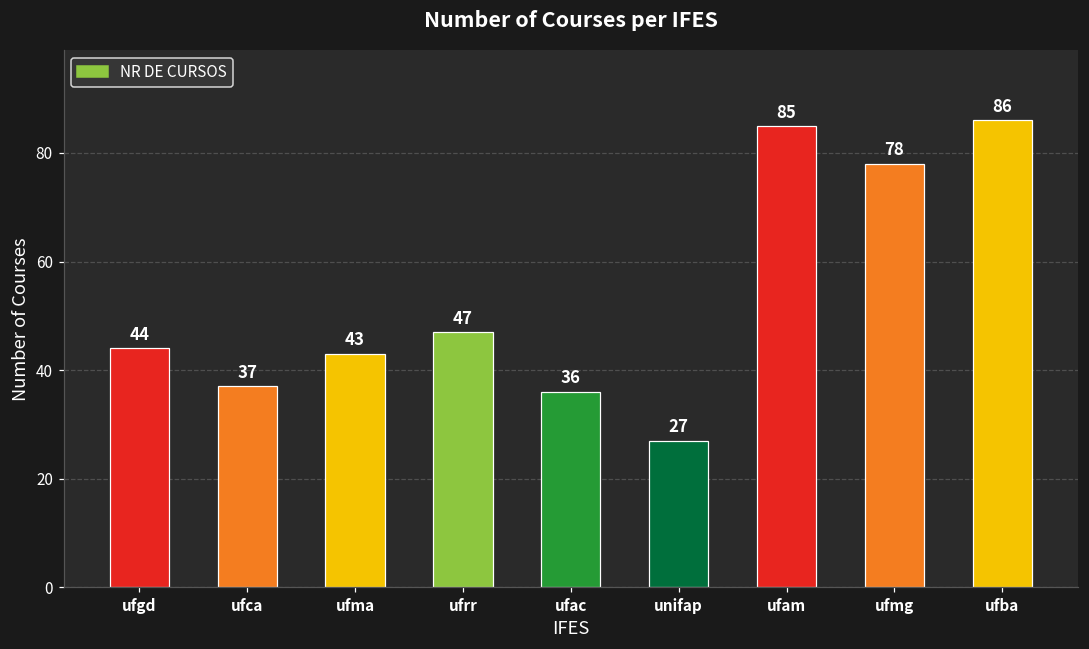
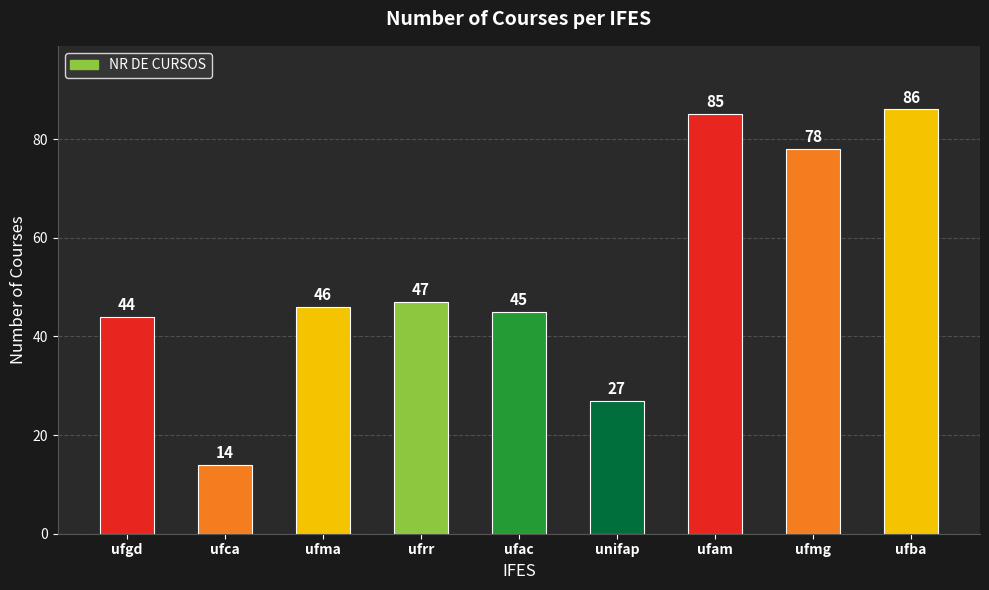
  {
    "ufgd": 44,
-   "ufca": 37,
-   "ufma": 43,
+   "ufca": 14,
+   "ufma": 46,
    "ufrr": 47,
-   "ufac": 36,
+   "ufac": 45,
    "unifap": 27,
    "ufam": 85,
    "ufmg": 78,
    "ufba": 86
  }
